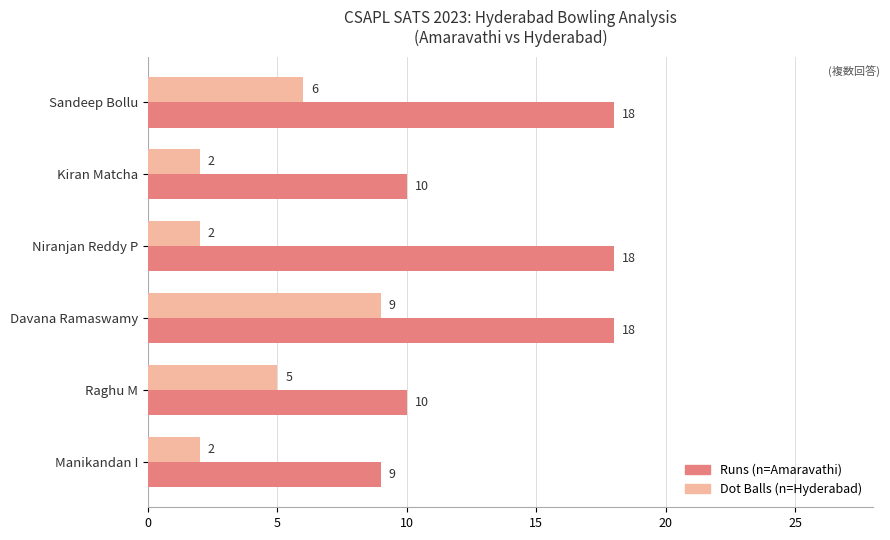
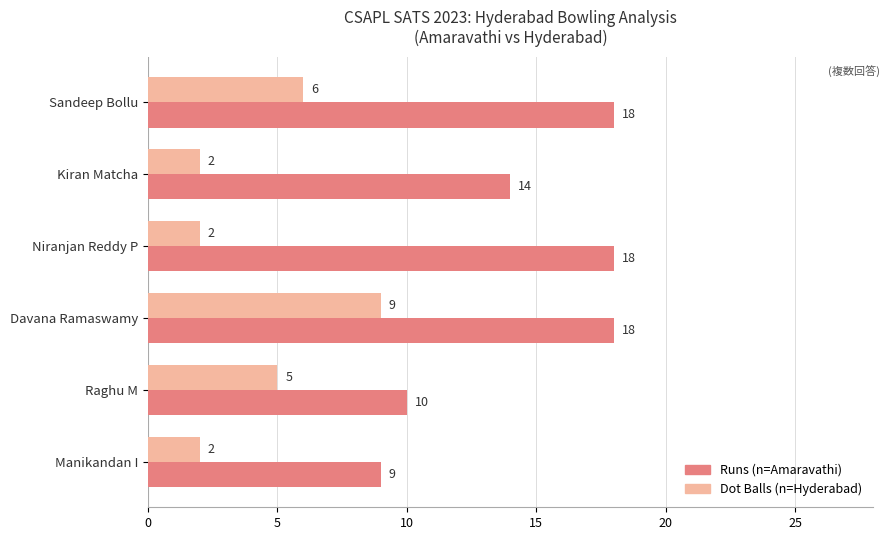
  {
    "Runs (n=Amaravathi)": {
      "Sandeep Bollu": 18,
-     "Kiran Matcha": 10,
+     "Kiran Matcha": 14,
      "Niranjan Reddy P": 18,
      "Davana Ramaswamy": 18,
      "Raghu M": 10,
      "Manikandan I": 9
    },
    "Dot Balls (n=Hyderabad)": {
      "Sandeep Bollu": 6,
      "Kiran Matcha": 2,
      "Niranjan Reddy P": 2,
      "Davana Ramaswamy": 9,
      "Raghu M": 5,
      "Manikandan I": 2
    }
  }
